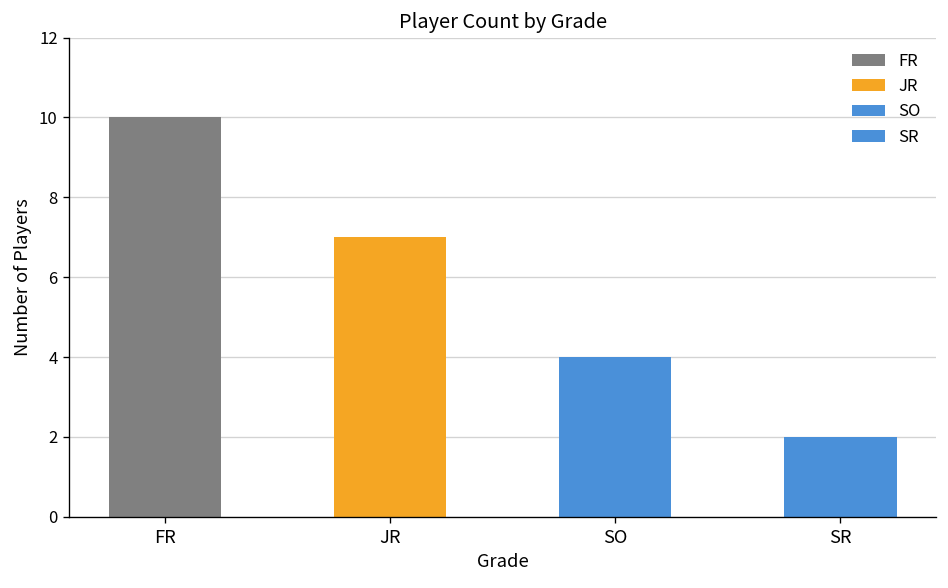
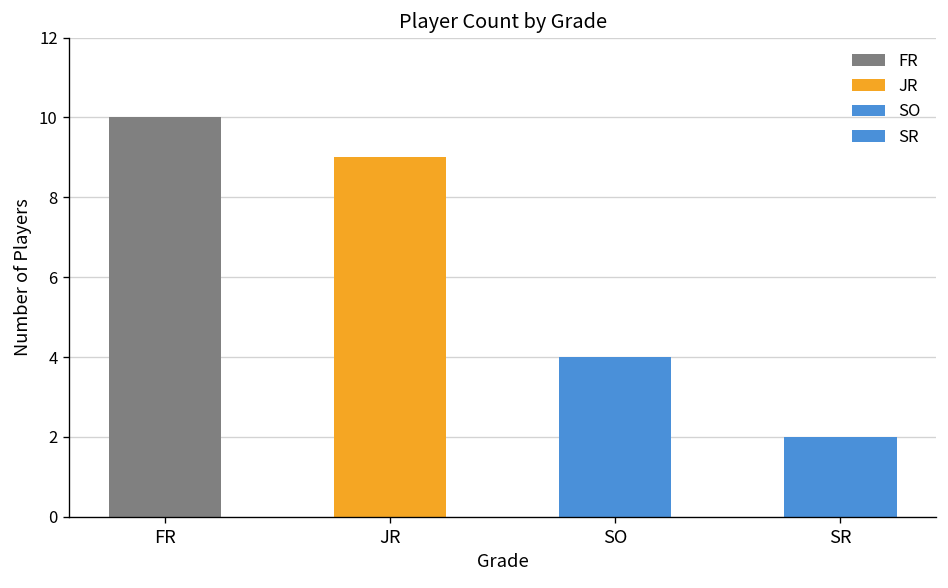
  {
    "FR": 10,
-   "JR": 7,
+   "JR": 9,
    "SO": 4,
    "SR": 2
  }
